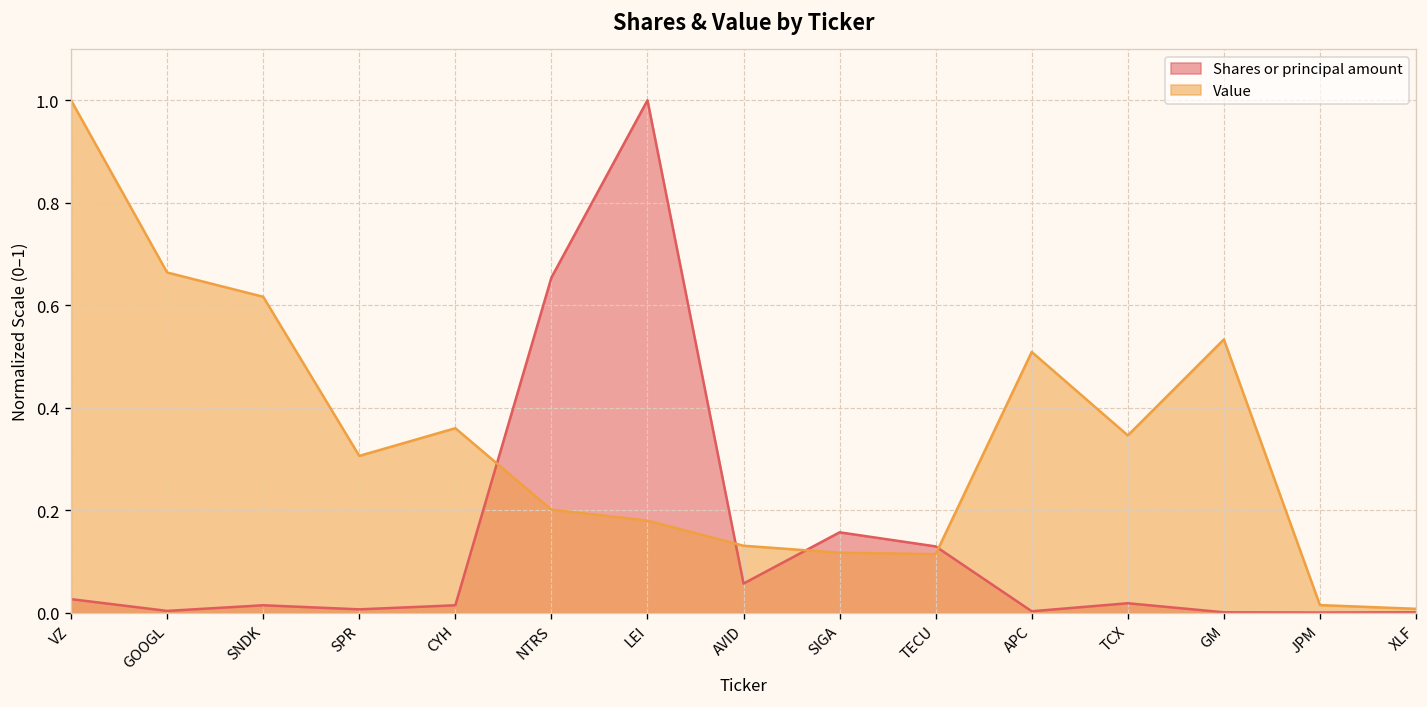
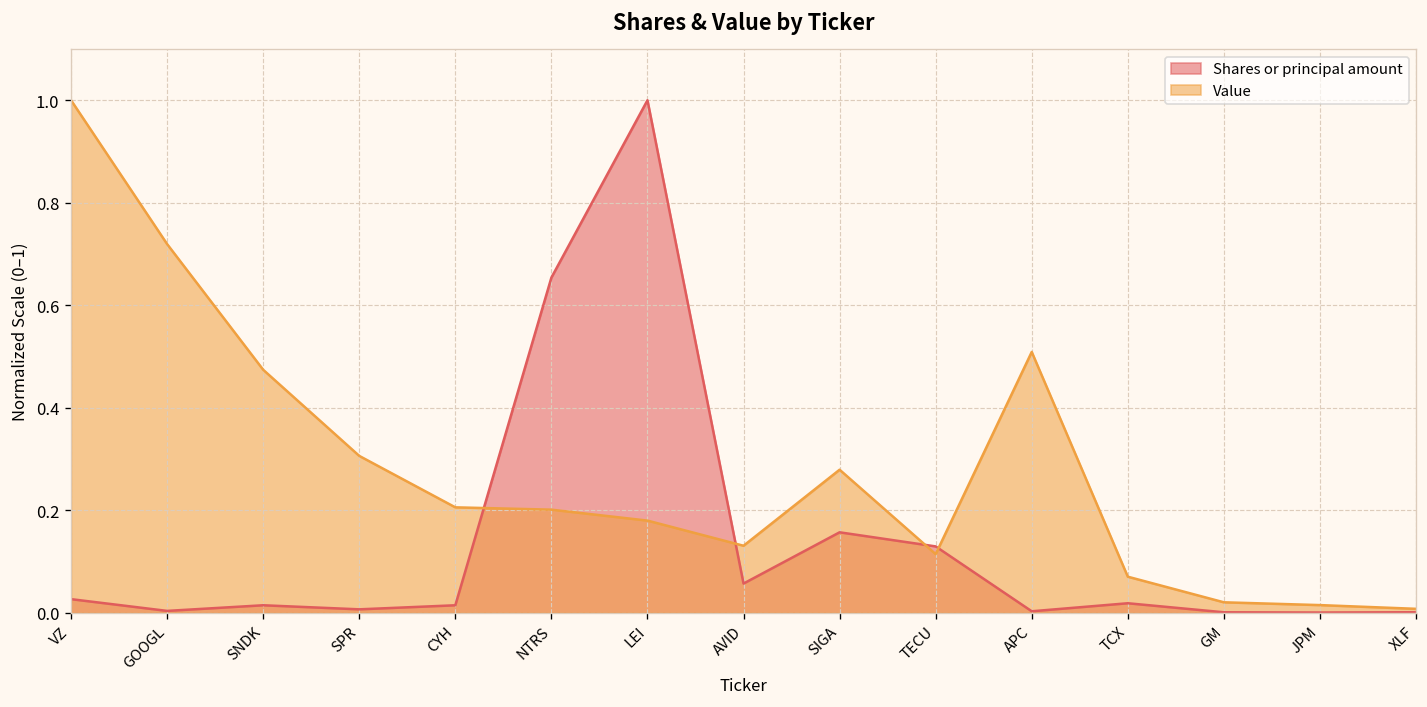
  {
    "Shares or principal amount": {
      "VZ": 0.03,
      "GOOGL": 0.00,
      "SNDK": 0.01,
      "SPR": 0.01,
      "CYH": 0.01,
      "NTRS": 0.65,
      "LEI": 1.00,
      "AVID": 0.06,
      "SIGA": 0.16,
      "TECU": 0.13,
      "APC": 0.00,
      "TCX": 0.02,
      "GM": 0.00,
      "JPM": 0.00,
      "XLF": 0.00
    },
    "Value": {
      "VZ": 1.00,
-     "GOOGL": 0.66,
-     "SNDK": 0.62,
+     "GOOGL": 0.72,
+     "SNDK": 0.47,
      "SPR": 0.31,
-     "CYH": 0.36,
+     "CYH": 0.21,
      "NTRS": 0.20,
      "LEI": 0.18,
      "AVID": 0.13,
-     "SIGA": 0.12,
+     "SIGA": 0.28,
      "TECU": 0.11,
      "APC": 0.51,
-     "TCX": 0.35,
-     "GM": 0.53,
+     "TCX": 0.07,
+     "GM": 0.02,
      "JPM": 0.01,
      "XLF": 0.01
    }
  }
